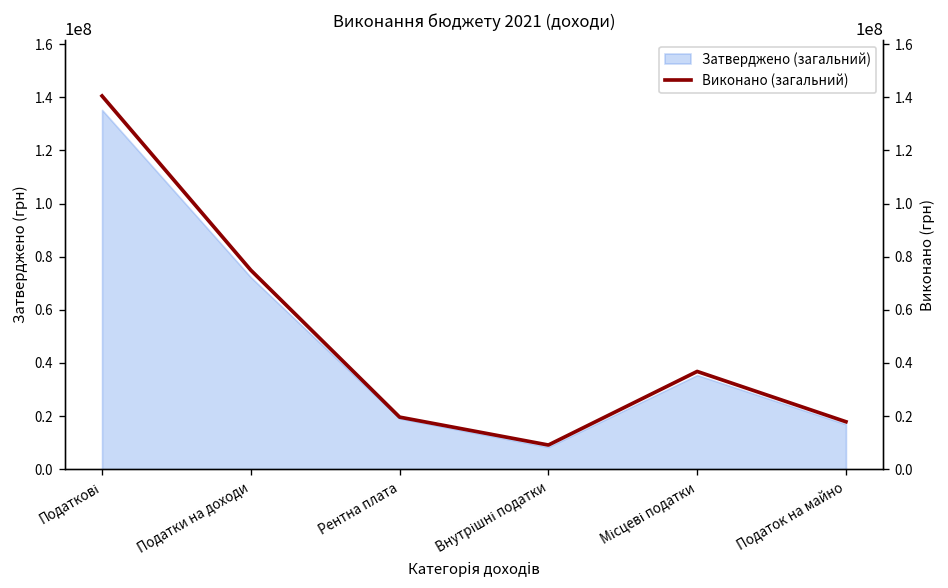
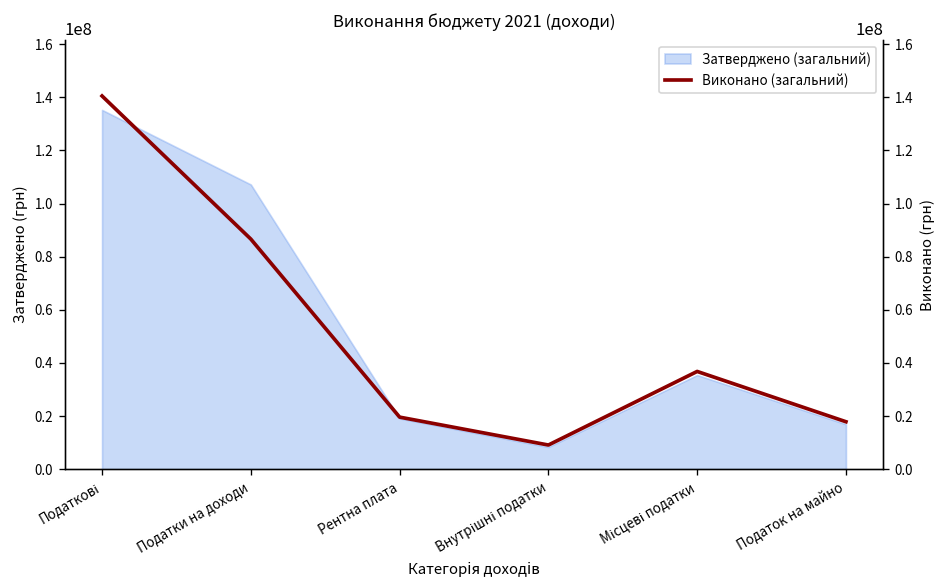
  {
    "Затверджено (загальний)": {
      "Податкові": 135000000,
-     "Податки на доходи": 72000000,
+     "Податки на доходи": 107000000,
      "Рентна плата": 19000000,
      "Внутрішні податки": 8000000,
      "Місцеві податки": 35000000,
      "Податок на майно": 17000000
    },
    "Виконано (загальний)": {
      "Податкові": 140000000,
-     "Податки на доходи": 75000000,
+     "Податки на доходи": 87000000,
      "Рентна плата": 20000000,
      "Внутрішні податки": 9000000,
      "Місцеві податки": 37000000,
      "Податок на майно": 18000000
    }
  }
